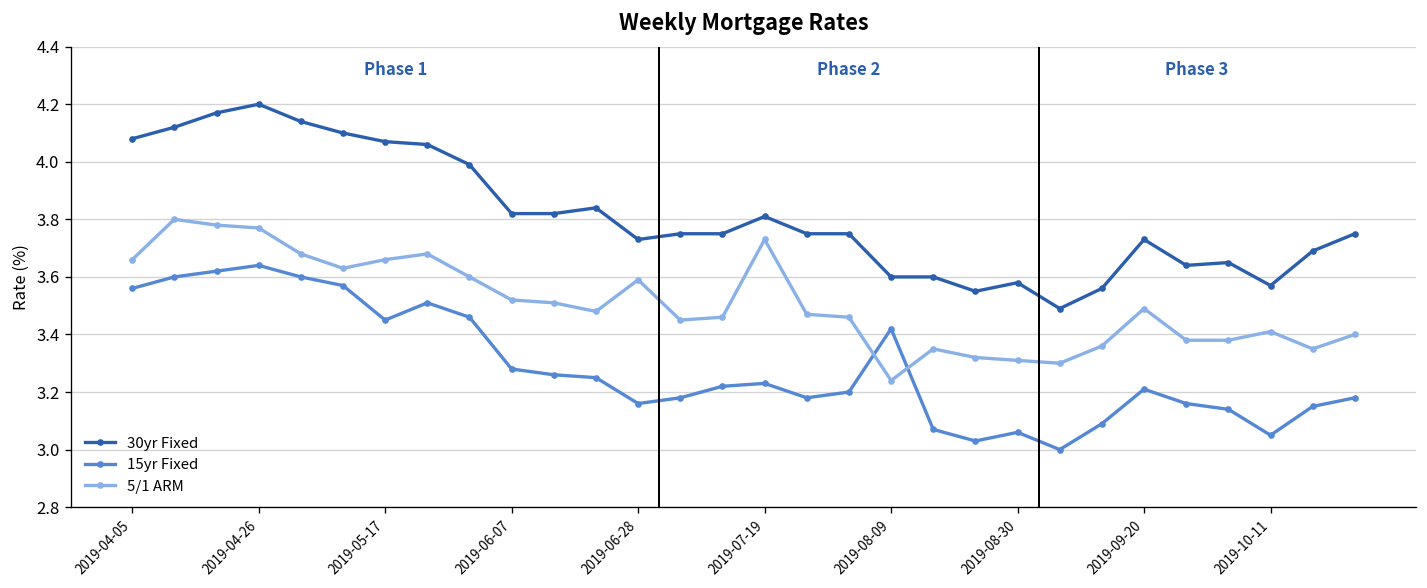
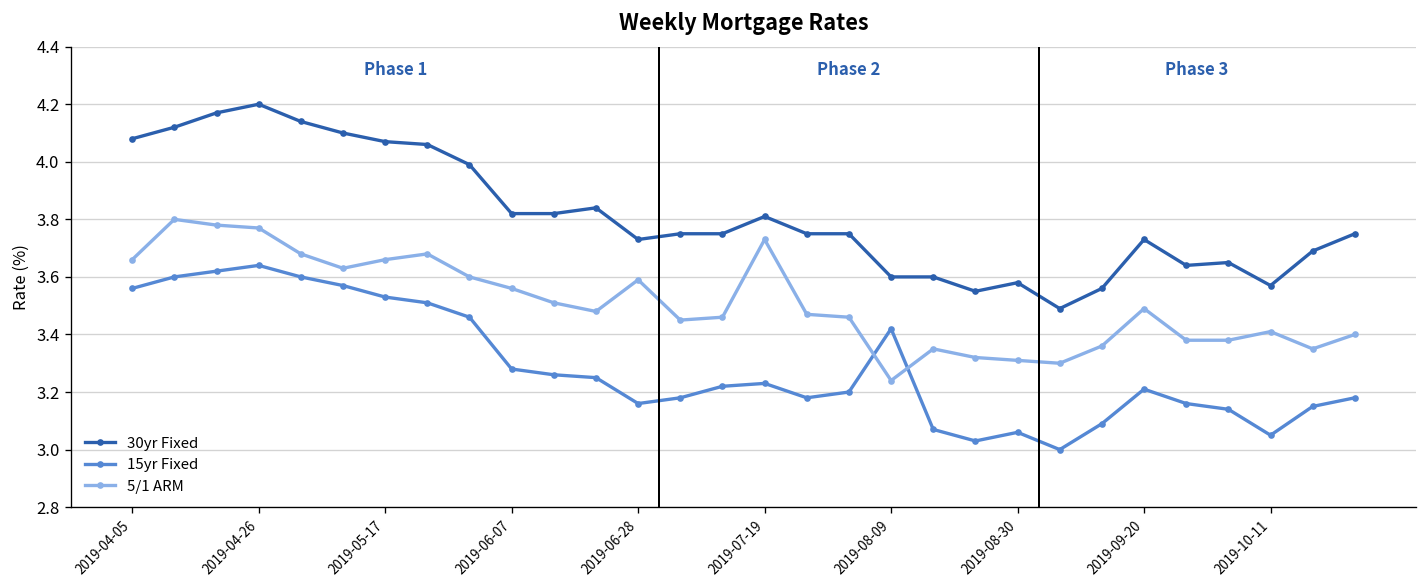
  {
    "30yr Fixed": {
      "2019-04-05": 4.08,
      "2019-04-26": 4.20,
      "2019-05-17": 4.07,
      "2019-06-07": 3.82,
      "2019-06-28": 3.73,
      "2019-07-19": 3.81,
      "2019-08-09": 3.60,
      "2019-08-30": 3.58,
      "2019-09-20": 3.73,
      "2019-10-11": 3.57
    },
    "15yr Fixed": {
      "2019-04-05": 3.56,
      "2019-04-26": 3.64,
-     "2019-05-17": 3.45,
+     "2019-05-17": 3.53,
      "2019-06-07": 3.28,
      "2019-06-28": 3.16,
      "2019-07-19": 3.23,
      "2019-08-09": 3.42,
      "2019-08-30": 3.06,
      "2019-09-20": 3.21,
      "2019-10-11": 3.05
    },
    "5/1 ARM": {
      "2019-04-05": 3.66,
      "2019-04-26": 3.77,
      "2019-05-17": 3.66,
-     "2019-06-07": 3.52,
+     "2019-06-07": 3.56,
      "2019-06-28": 3.59,
      "2019-07-19": 3.73,
      "2019-08-09": 3.24,
      "2019-08-30": 3.31,
      "2019-09-20": 3.49,
      "2019-10-11": 3.41
    }
  }
